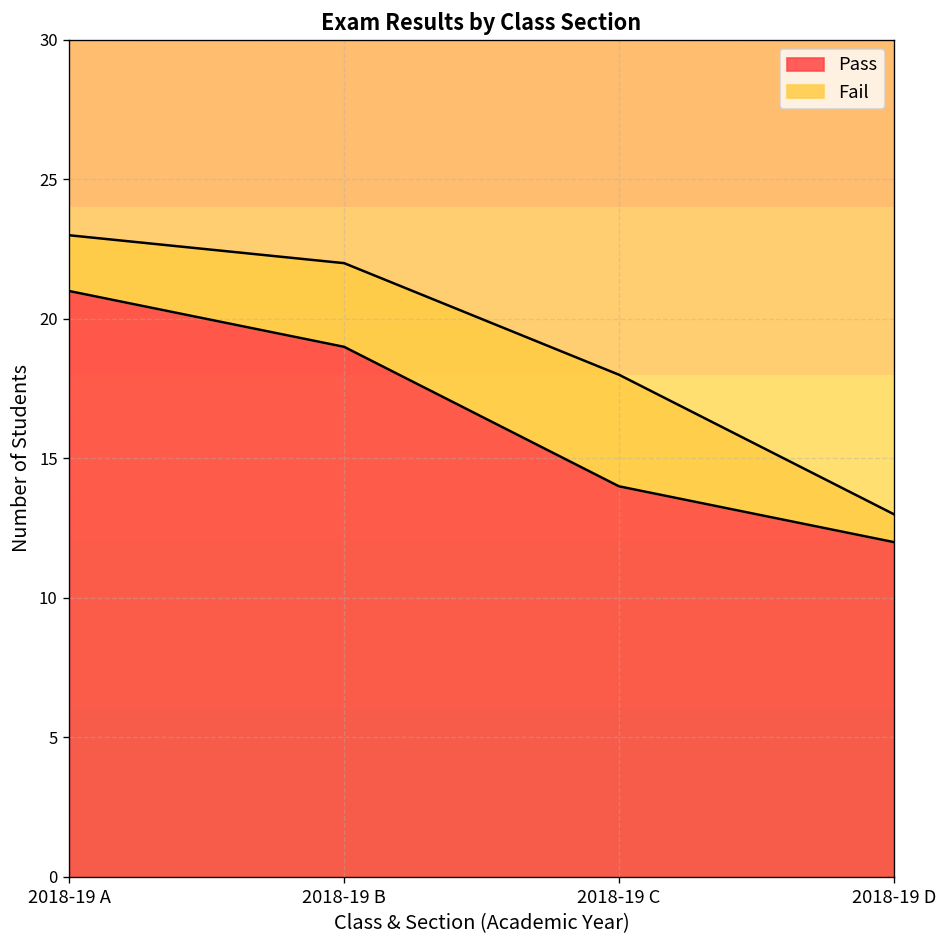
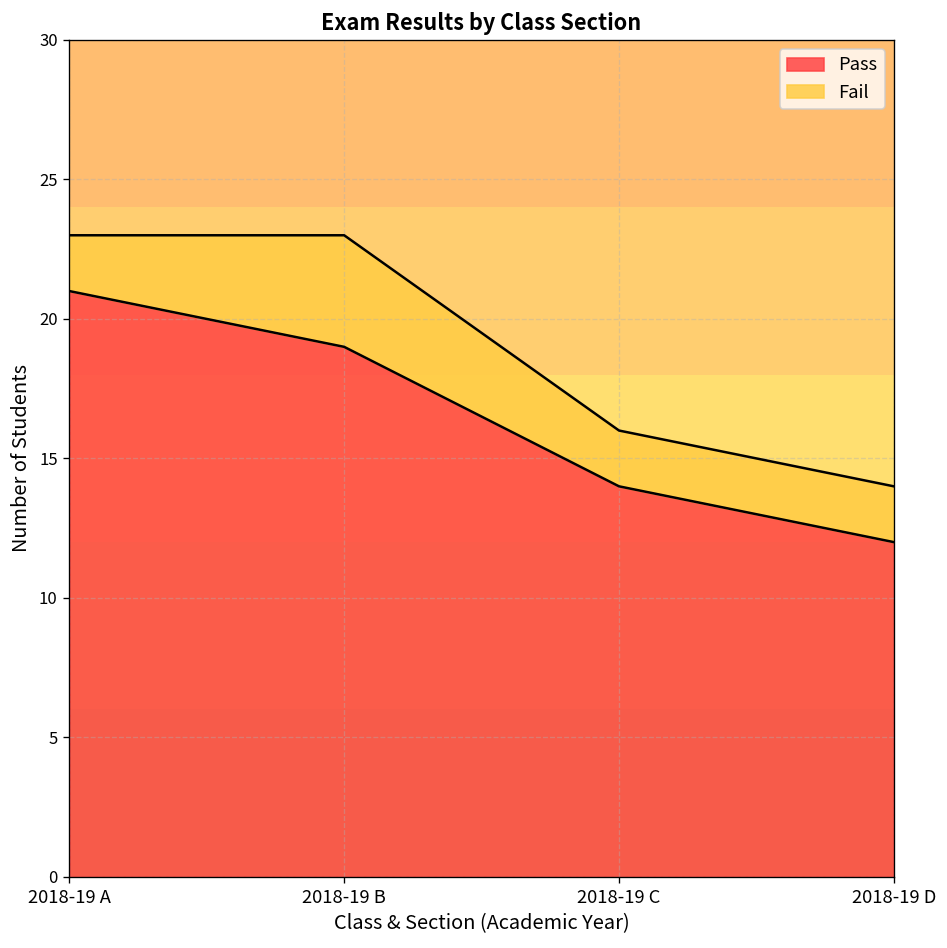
  {
    "Pass": {
      "2018-19 A": 21,
      "2018-19 B": 19,
      "2018-19 C": 14,
      "2018-19 D": 12
    },
    "Fail": {
      "2018-19 A": 2,
-     "2018-19 B": 3,
-     "2018-19 C": 4,
-     "2018-19 D": 1
+     "2018-19 B": 4,
+     "2018-19 C": 2,
+     "2018-19 D": 2
    }
  }
